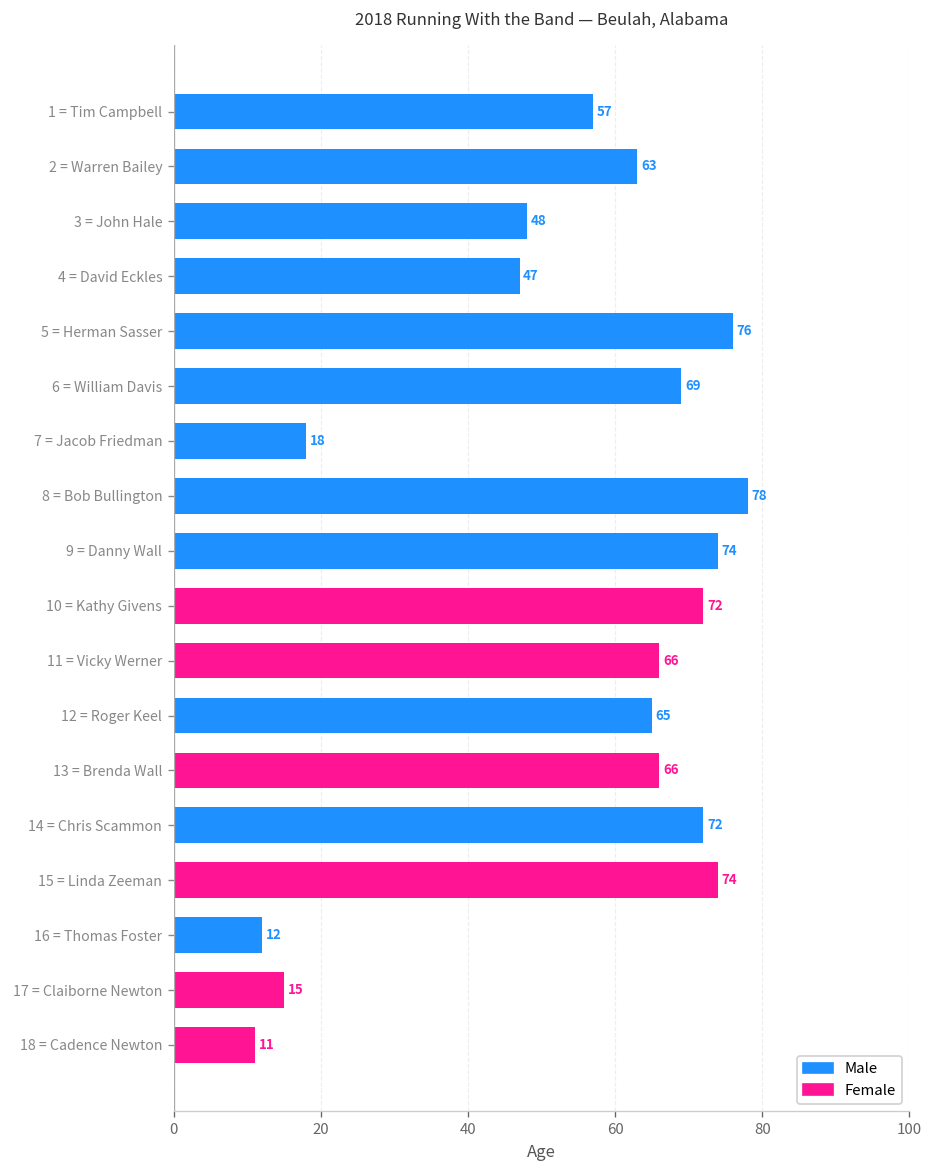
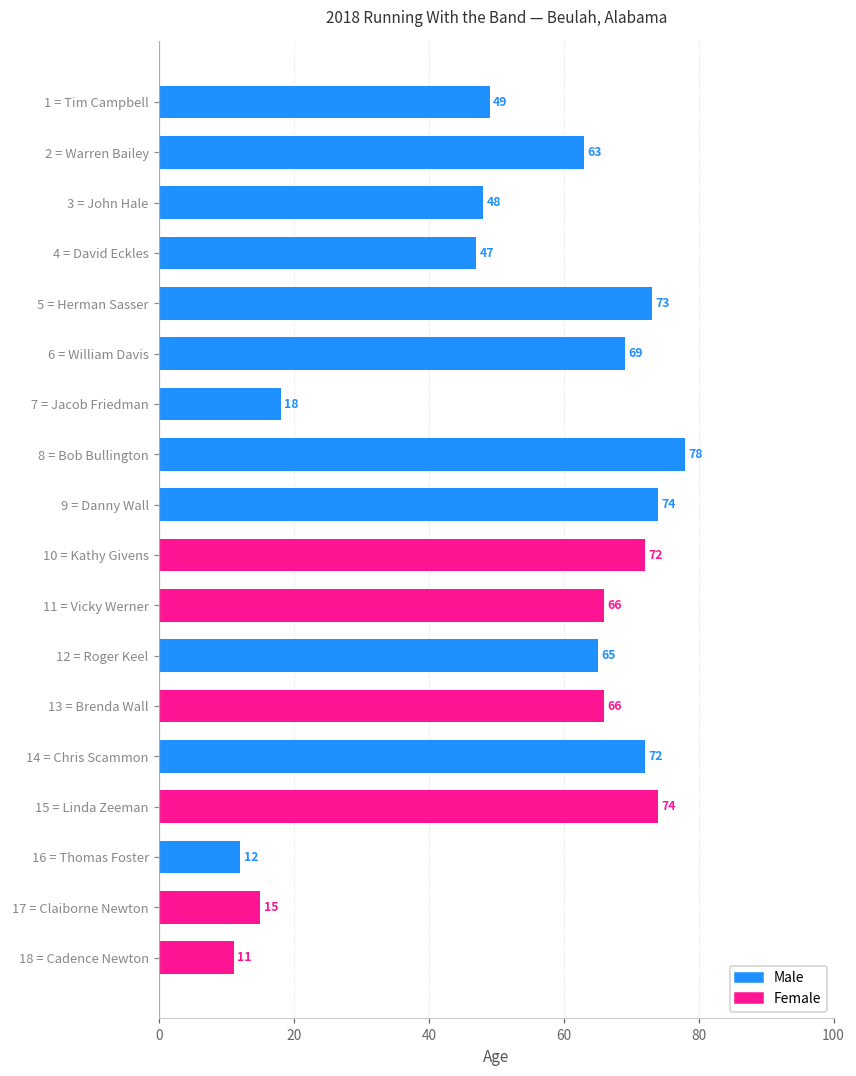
  {
-   "1 = Tim Campbell": 57,
+   "1 = Tim Campbell": 49,
    "2 = Warren Bailey": 63,
    "3 = John Hale": 48,
    "4 = David Eckles": 47,
-   "5 = Herman Sasser": 76,
+   "5 = Herman Sasser": 73,
    "6 = William Davis": 69,
    "7 = Jacob Friedman": 18,
    "8 = Bob Bullington": 78,
    "9 = Danny Wall": 74,
    "10 = Kathy Givens": 72,
    "11 = Vicky Werner": 66,
    "12 = Roger Keel": 65,
    "13 = Brenda Wall": 66,
    "14 = Chris Scammon": 72,
    "15 = Linda Zeeman": 74,
    "16 = Thomas Foster": 12,
    "17 = Claiborne Newton": 15,
    "18 = Cadence Newton": 11
  }
